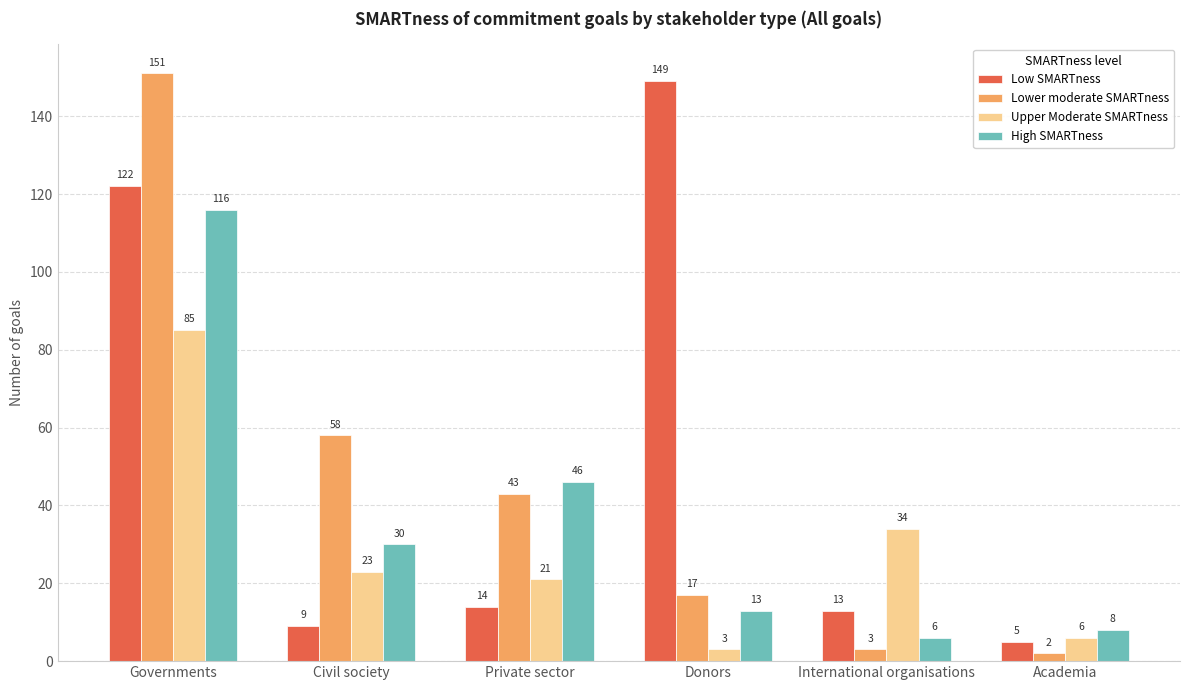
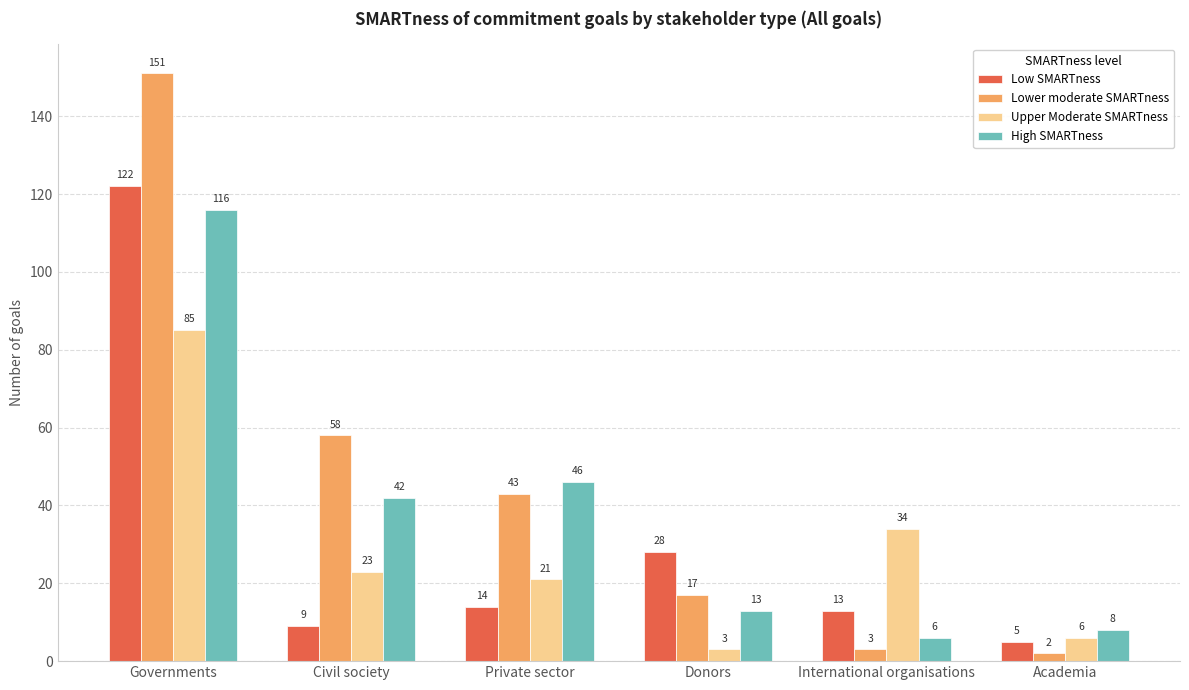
  {
    "Low SMARTness": {
      "Governments": 122,
      "Civil society": 9,
      "Private sector": 14,
-     "Donors": 149,
+     "Donors": 28,
      "International organisations": 13,
      "Academia": 5
    },
    "Lower moderate SMARTness": {
      "Governments": 151,
      "Civil society": 58,
      "Private sector": 43,
      "Donors": 17,
      "International organisations": 3,
      "Academia": 2
    },
    "Upper Moderate SMARTness": {
      "Governments": 85,
      "Civil society": 23,
      "Private sector": 21,
      "Donors": 3,
      "International organisations": 34,
      "Academia": 6
    },
    "High SMARTness": {
      "Governments": 116,
-     "Civil society": 30,
+     "Civil society": 42,
      "Private sector": 46,
      "Donors": 13,
      "International organisations": 6,
      "Academia": 8
    }
  }
